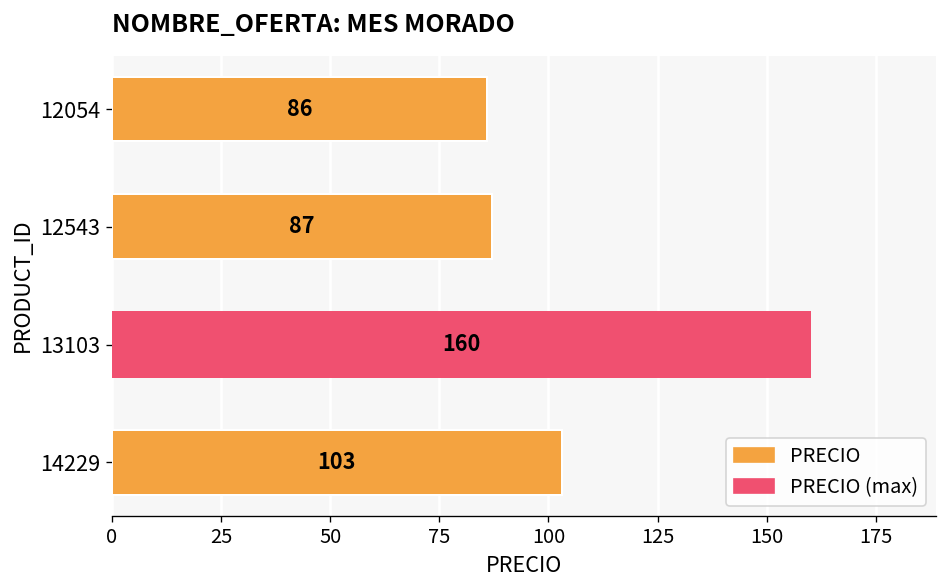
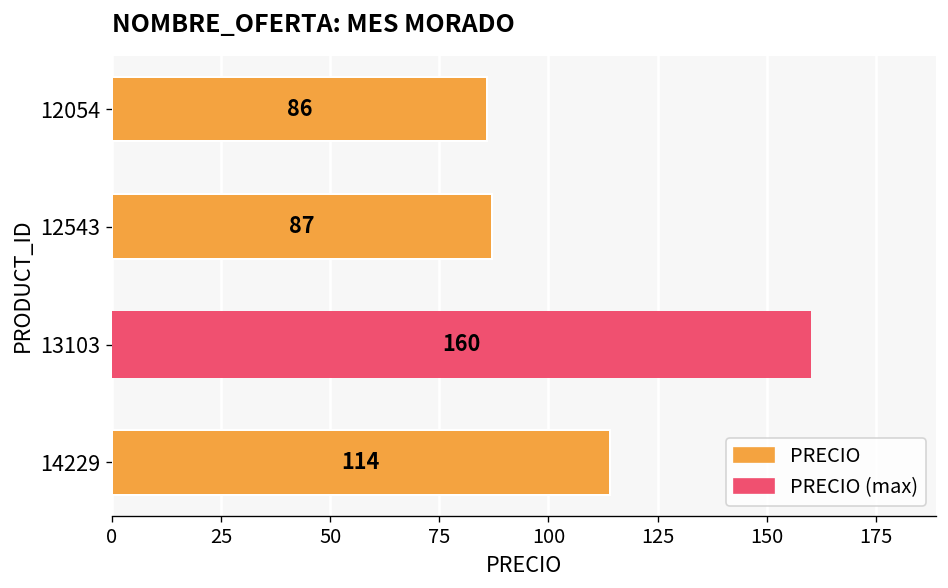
  {
    "12054": 86,
    "12543": 87,
    "13103": 160,
-   "14229": 103
+   "14229": 114
  }
